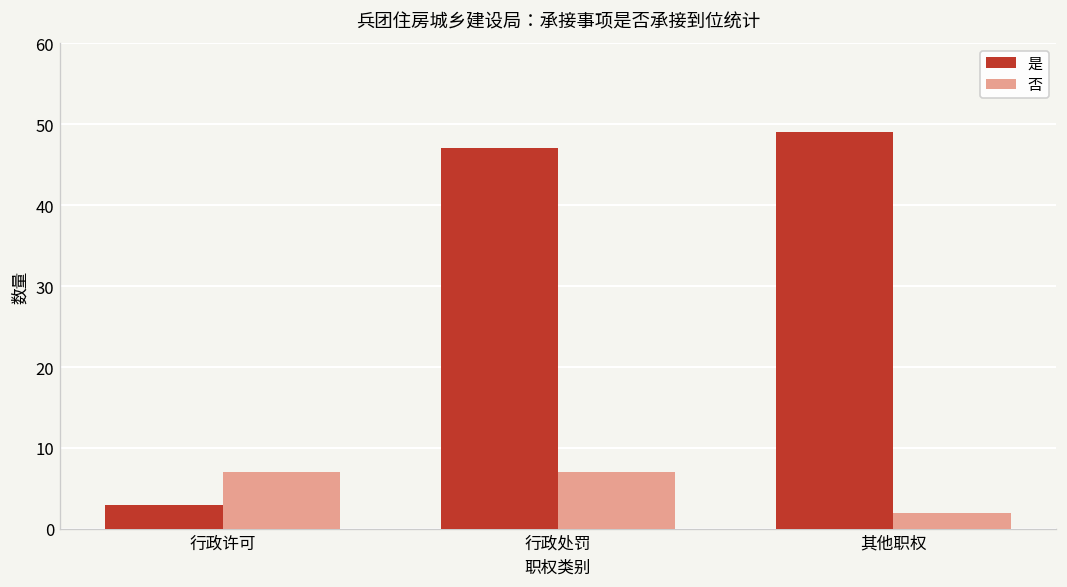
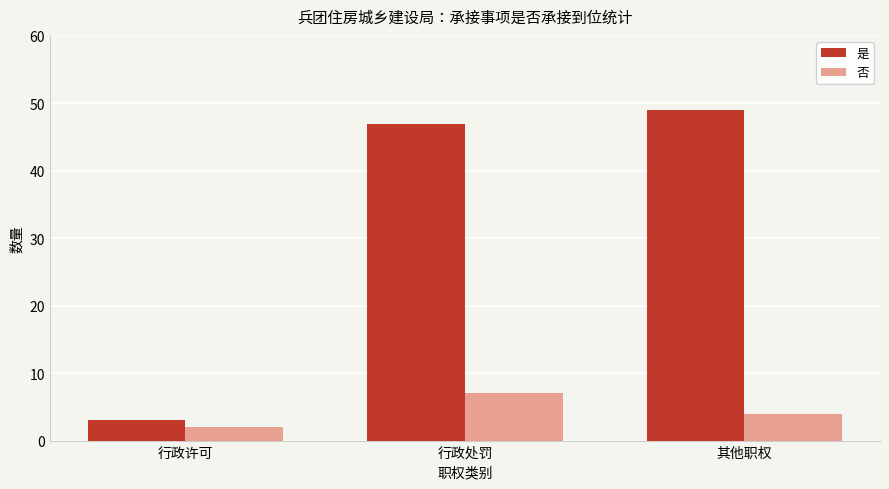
  {
    "是": {
      "行政许可": 3,
      "行政处罚": 47,
      "其他职权": 49
    },
    "否": {
-     "行政许可": 7,
+     "行政许可": 2,
      "行政处罚": 7,
-     "其他职权": 2
+     "其他职权": 4
    }
  }
